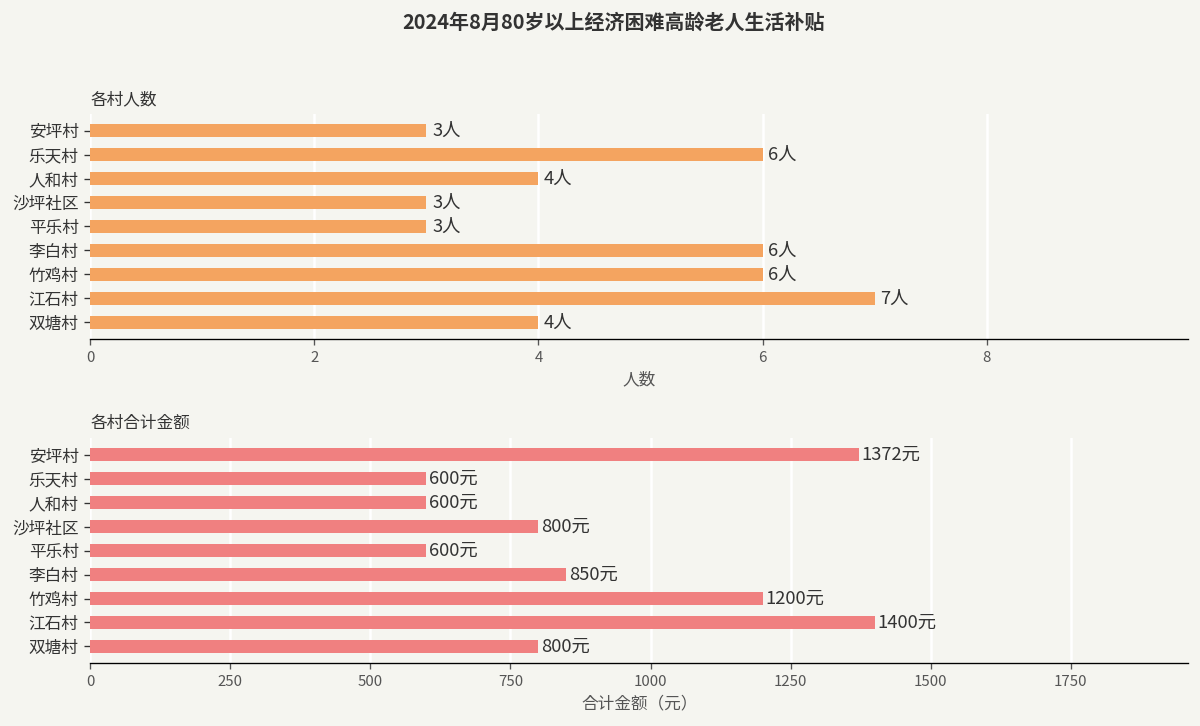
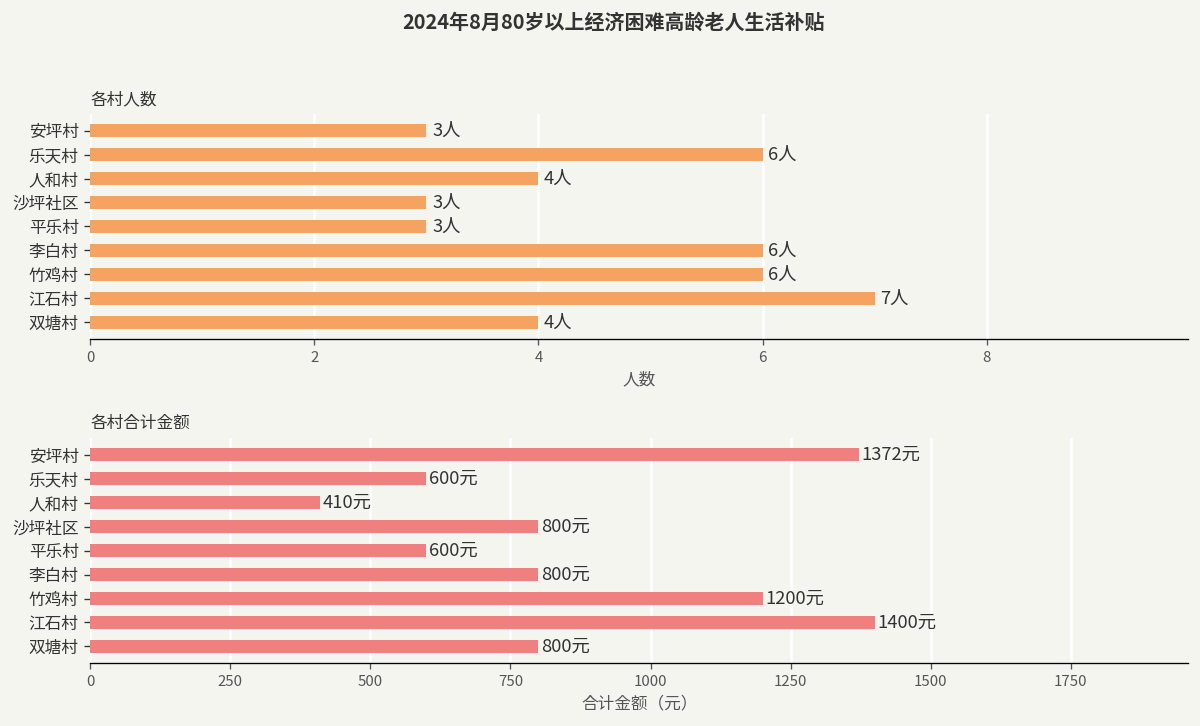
  {
    "各村人数": {
      "安坪村": "3人",
      "乐天村": "6人",
      "人和村": "4人",
      "沙坪社区": "3人",
      "平乐村": "3人",
      "李白村": "6人",
      "竹鸡村": "6人",
      "江石村": "7人",
      "双塘村": "4人"
    },
    "各村合计金额": {
      "安坪村": "1372元",
      "乐天村": "600元",
-     "人和村": "600元",
+     "人和村": "410元",
      "沙坪社区": "800元",
      "平乐村": "600元",
-     "李白村": "850元",
+     "李白村": "800元",
      "竹鸡村": "1200元",
      "江石村": "1400元",
      "双塘村": "800元"
    }
  }
